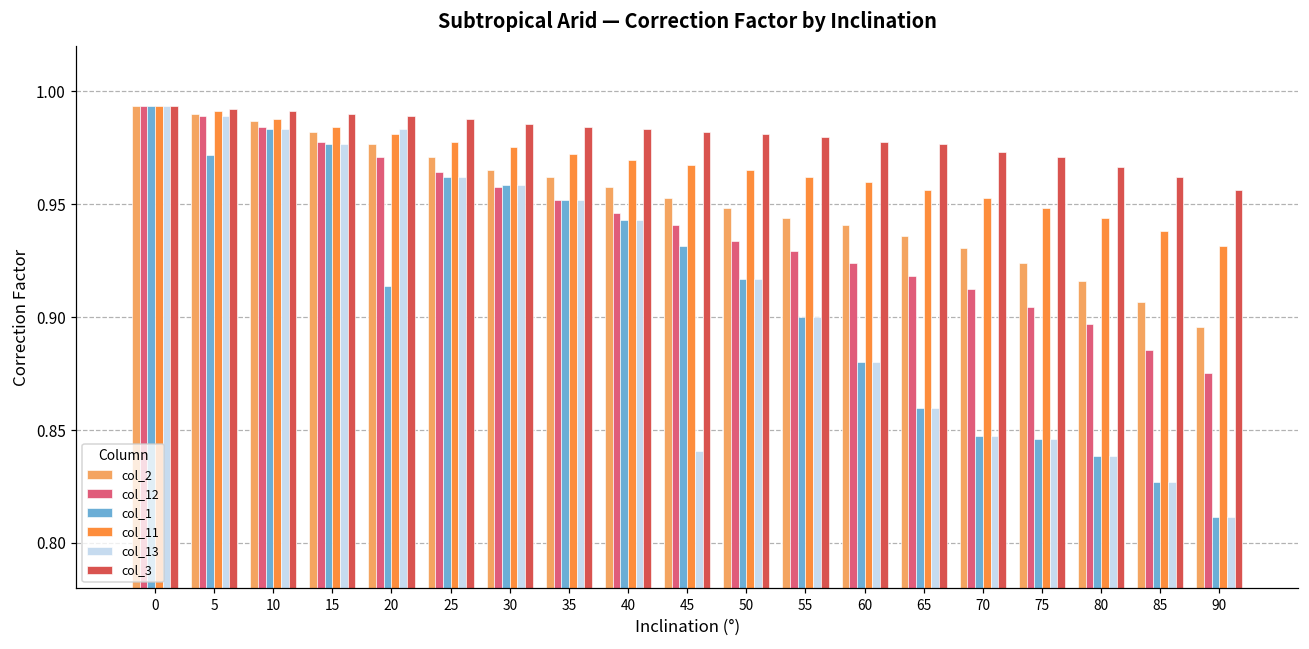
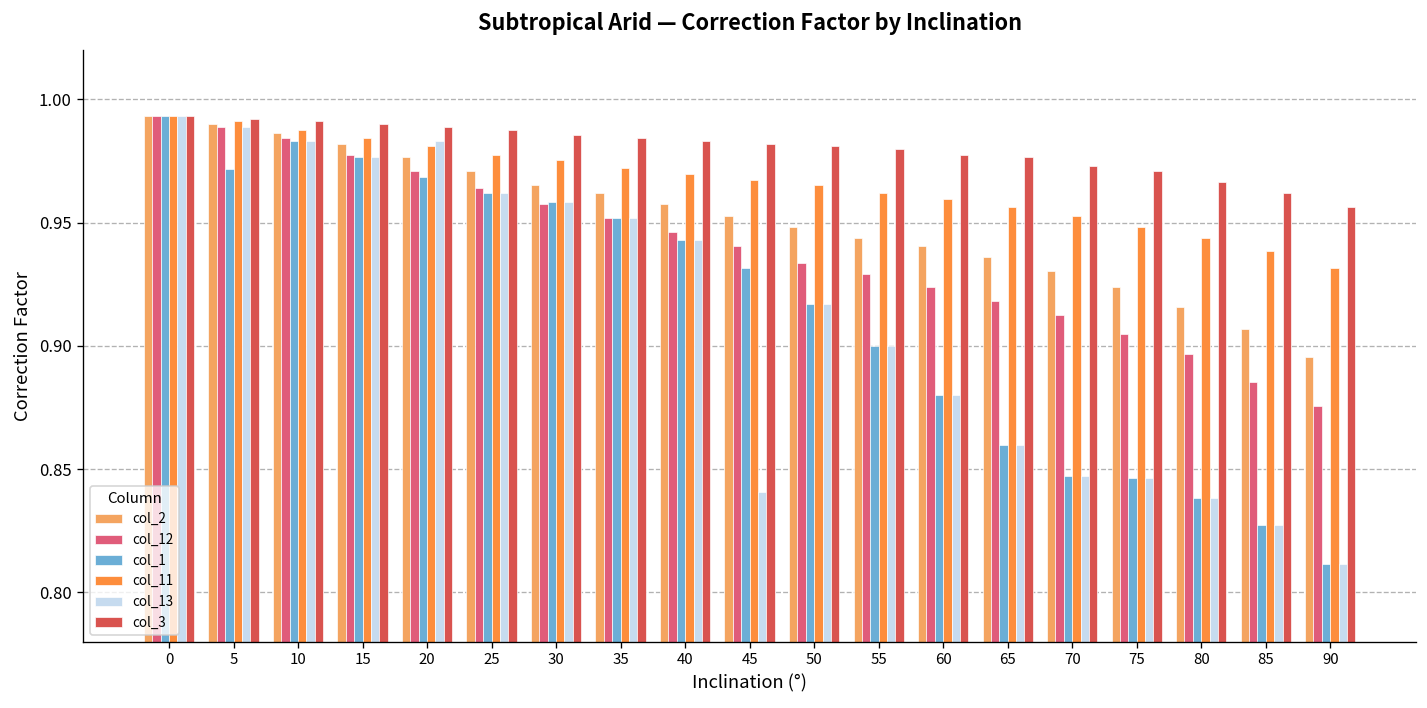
  {
    "col_1": {
      "0": 0.993,
      "5": 0.972,
      "10": 0.983,
      "15": 0.976,
-     "20": 0.914,
+     "20": 0.969,
      "25": 0.962,
      "30": 0.958,
      "35": 0.952,
      "40": 0.943,
      "45": 0.932,
      "50": 0.917,
      "55": 0.900,
      "60": 0.880,
      "65": 0.860,
      "70": 0.847,
      "75": 0.846,
      "80": 0.838,
      "85": 0.827,
      "90": 0.811
    },
    "col_13": {
      "0": 0.993,
      "5": 0.989,
      "10": 0.983,
      "15": 0.976,
      "20": 0.983,
      "25": 0.962,
      "30": 0.958,
      "35": 0.952,
      "40": 0.943,
      "45": 0.841,
      "50": 0.917,
      "55": 0.900,
      "60": 0.880,
      "65": 0.860,
      "70": 0.847,
      "75": 0.846,
      "80": 0.838,
      "85": 0.827,
      "90": 0.811
    }
  }
